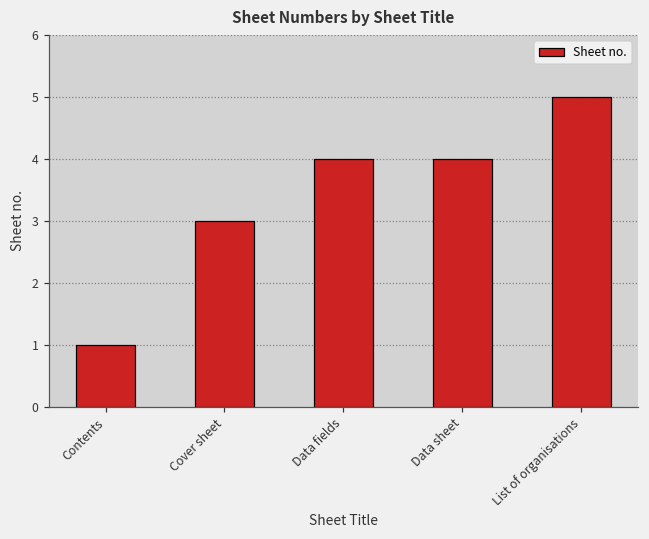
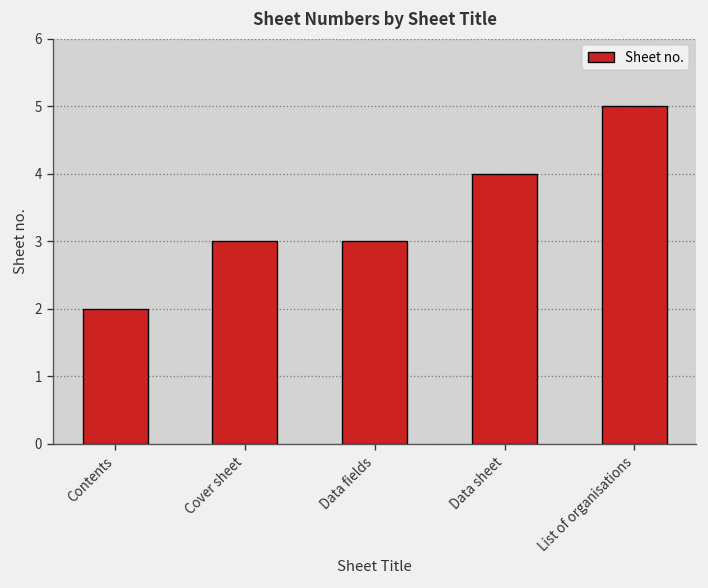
  {
-   "Contents": 1,
+   "Contents": 2,
    "Cover sheet": 3,
-   "Data fields": 4,
+   "Data fields": 3,
    "Data sheet": 4,
    "List of organisations": 5
  }
